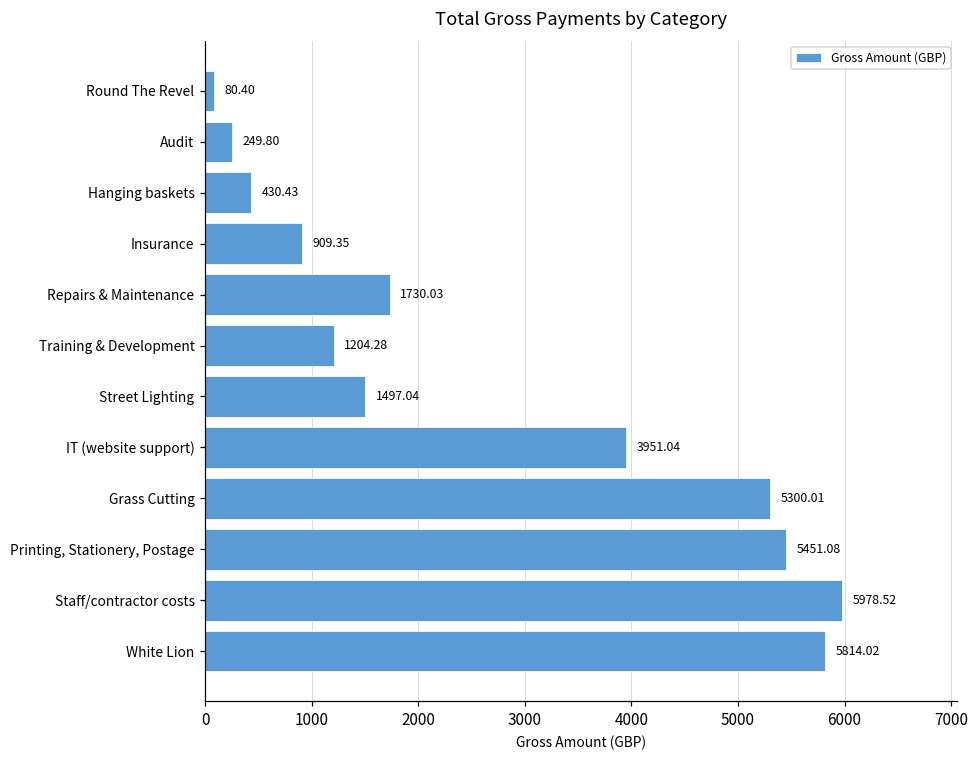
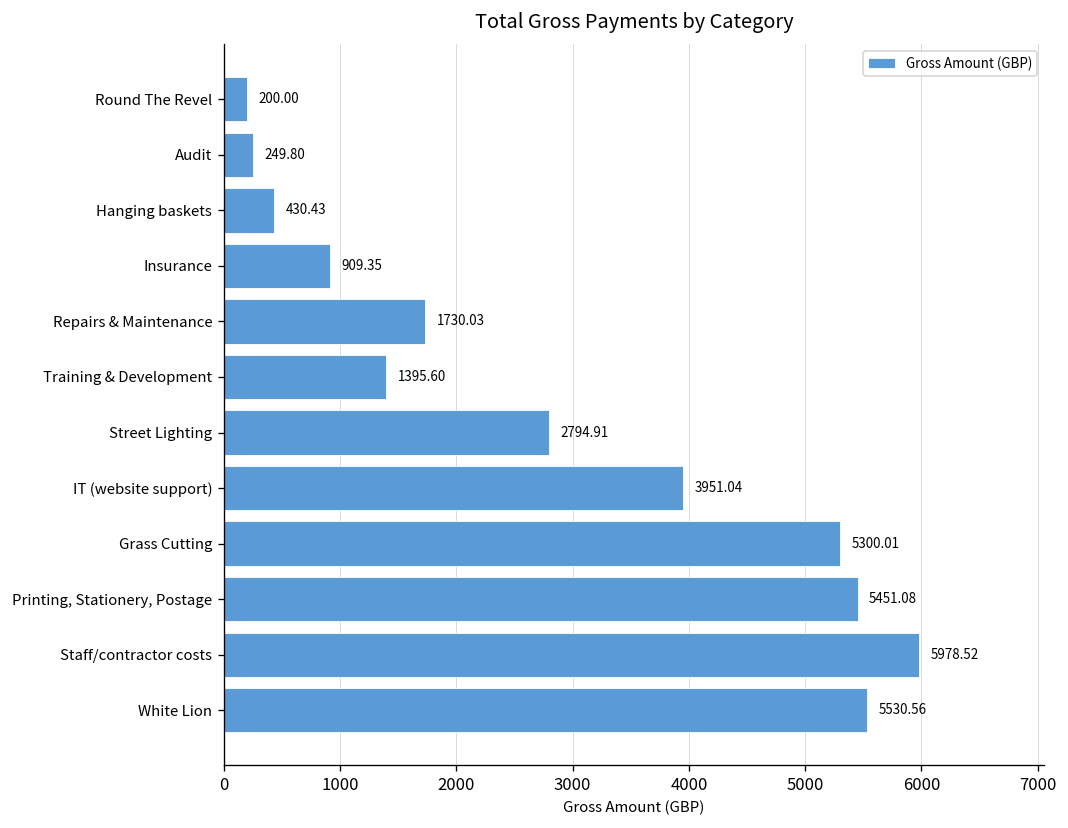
  {
-   "Round The Revel": 80.40,
+   "Round The Revel": 200.00,
    "Audit": 249.80,
    "Hanging baskets": 430.43,
    "Insurance": 909.35,
    "Repairs & Maintenance": 1730.03,
-   "Training & Development": 1204.28,
-   "Street Lighting": 1497.04,
+   "Training & Development": 1395.60,
+   "Street Lighting": 2794.91,
    "IT (website support)": 3951.04,
    "Grass Cutting": 5300.01,
    "Printing, Stationery, Postage": 5451.08,
    "Staff/contractor costs": 5978.52,
-   "White Lion": 5814.02
+   "White Lion": 5530.56
  }
